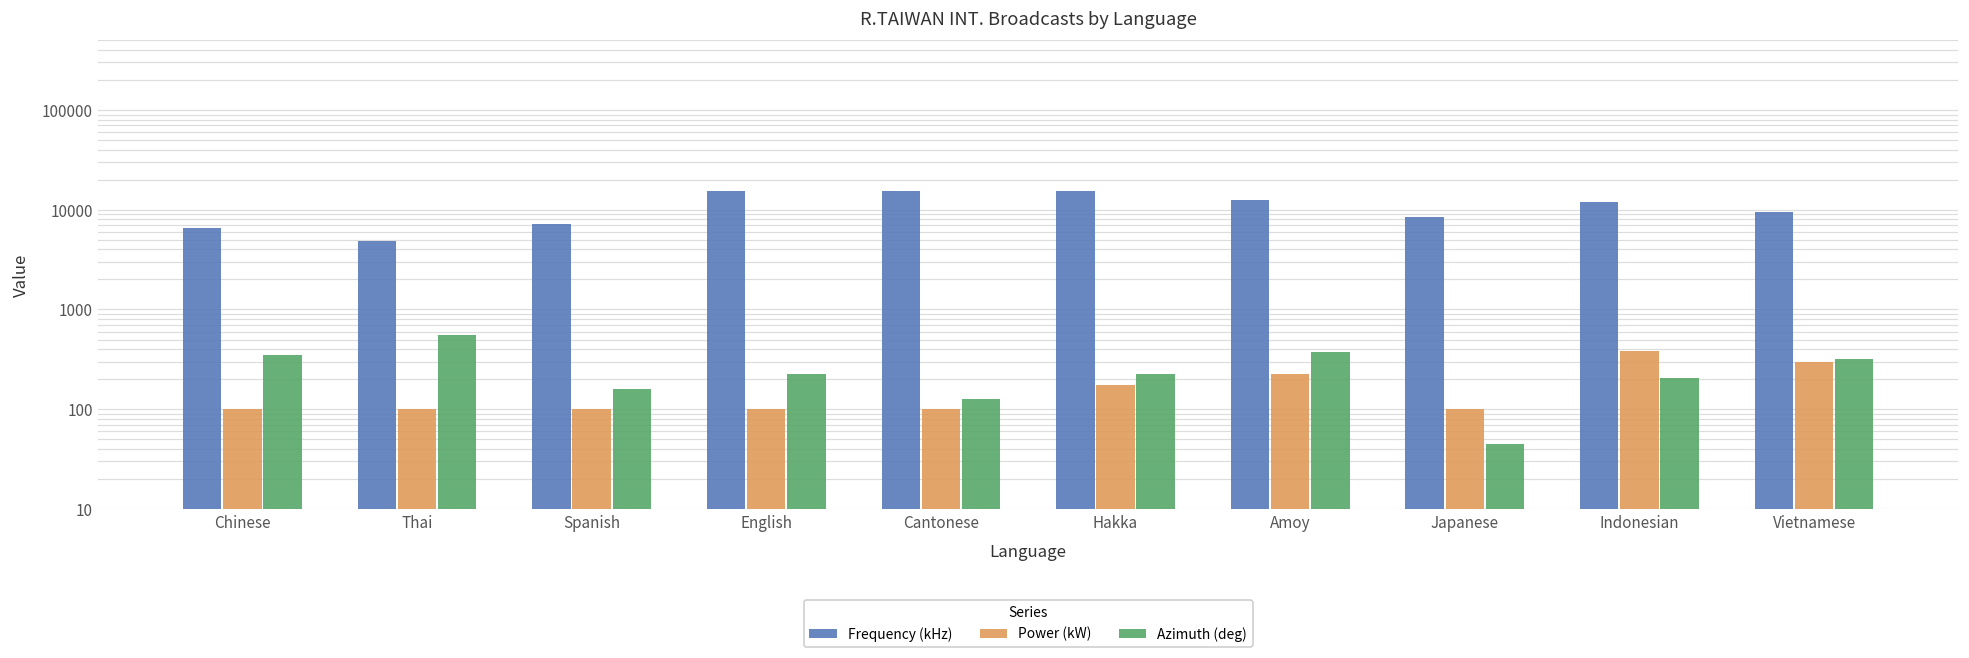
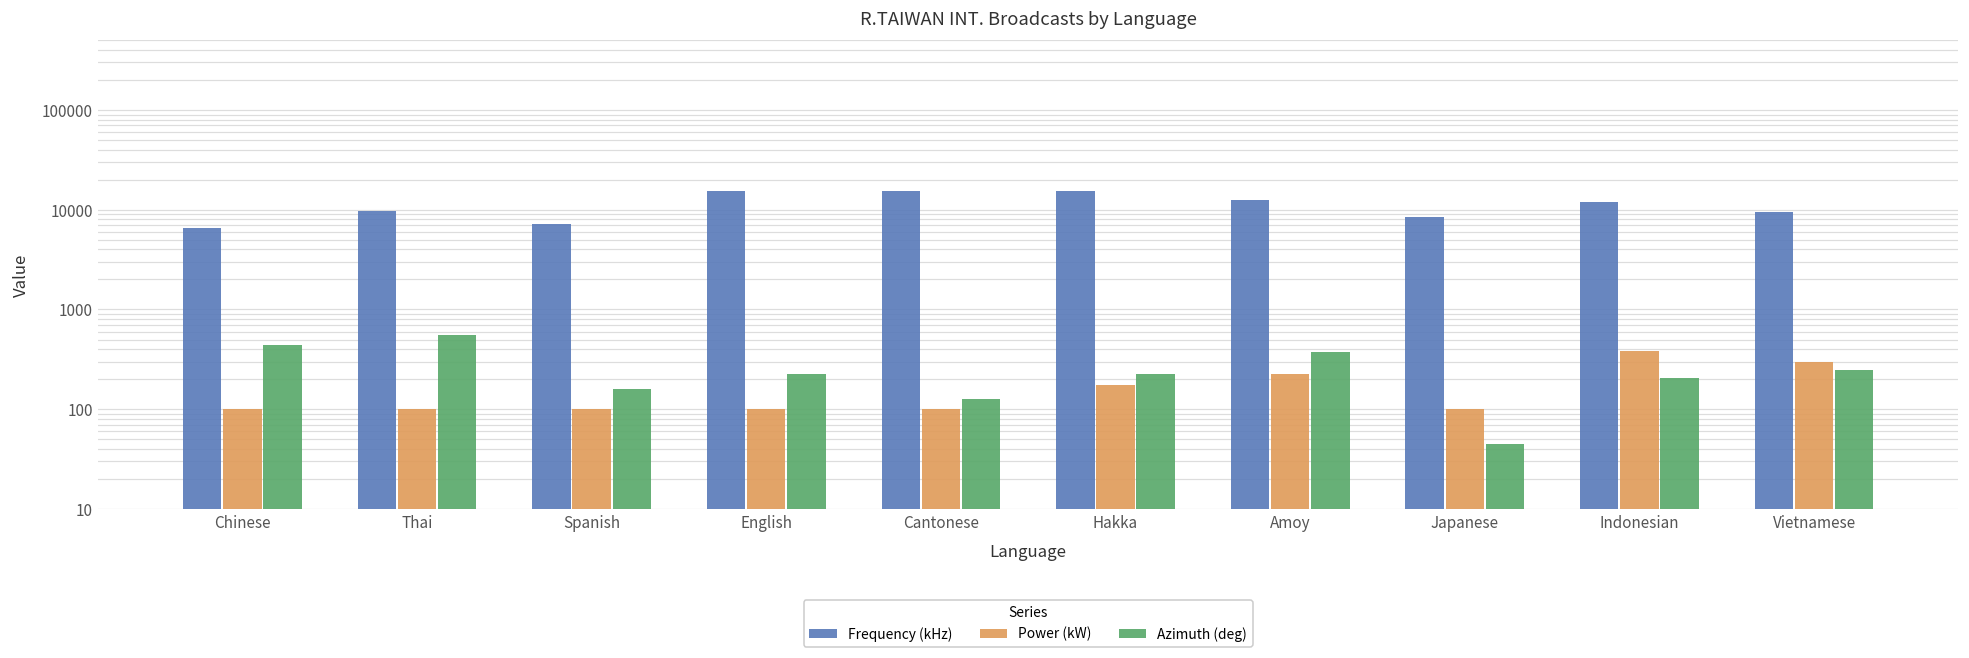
  {
    "Frequency (kHz)": {
      "Chinese": 7000,
-     "Thai": 5000,
+     "Thai": 10000,
      "Spanish": 7000,
      "English": 15000,
      "Cantonese": 15000,
      "Hakka": 15000,
      "Amoy": 13000,
      "Japanese": 8000,
      "Indonesian": 12000,
      "Vietnamese": 9000
    },
    "Power (kW)": {
      "Chinese": 100,
      "Thai": 100,
      "Spanish": 100,
      "English": 100,
      "Cantonese": 100,
      "Hakka": 170,
      "Amoy": 220,
      "Japanese": 100,
      "Indonesian": 390,
      "Vietnamese": 300
    },
    "Azimuth (deg)": {
-     "Chinese": 350,
+     "Chinese": 400,
      "Thai": 600,
      "Spanish": 160,
      "English": 230,
      "Cantonese": 130,
      "Hakka": 230,
      "Amoy": 370,
      "Japanese": 50,
      "Indonesian": 210,
-     "Vietnamese": 320
+     "Vietnamese": 250
    }
  }
